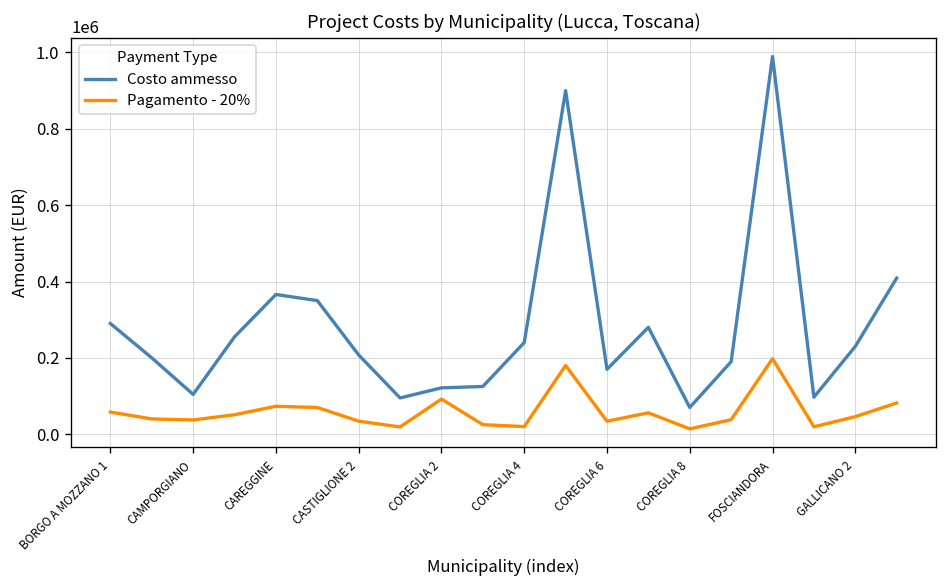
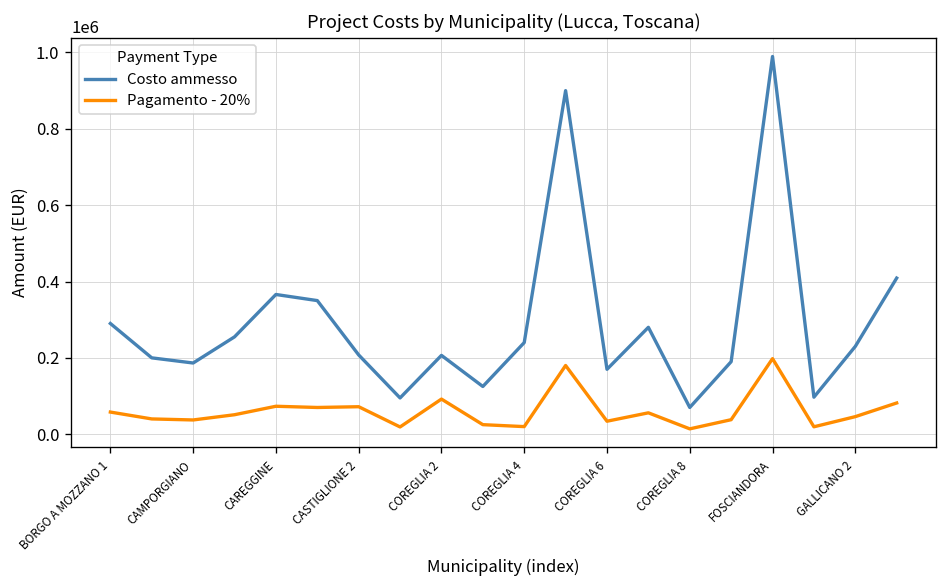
  {
    "Costo ammesso": {
      "BORGO A MOZZANO 1": 290000,
-     "CAMPORGIANO": 100000,
+     "CAMPORGIANO": 190000,
      "CAREGGINE": 370000,
      "CASTIGLIONE 2": 210000,
-     "COREGLIA 2": 120000,
+     "COREGLIA 2": 210000,
      "COREGLIA 4": 240000,
      "COREGLIA 6": 170000,
      "COREGLIA 8": 70000,
      "FOSCIANDORA": 990000,
      "GALLICANO 2": 230000
    },
    "Pagamento - 20%": {
      "BORGO A MOZZANO 1": 60000,
      "CAMPORGIANO": 40000,
      "CAREGGINE": 70000,
-     "CASTIGLIONE 2": 30000,
+     "CASTIGLIONE 2": 70000,
      "COREGLIA 2": 90000,
      "COREGLIA 4": 20000,
      "COREGLIA 6": 30000,
      "COREGLIA 8": 10000,
      "FOSCIANDORA": 200000,
      "GALLICANO 2": 50000
    }
  }
